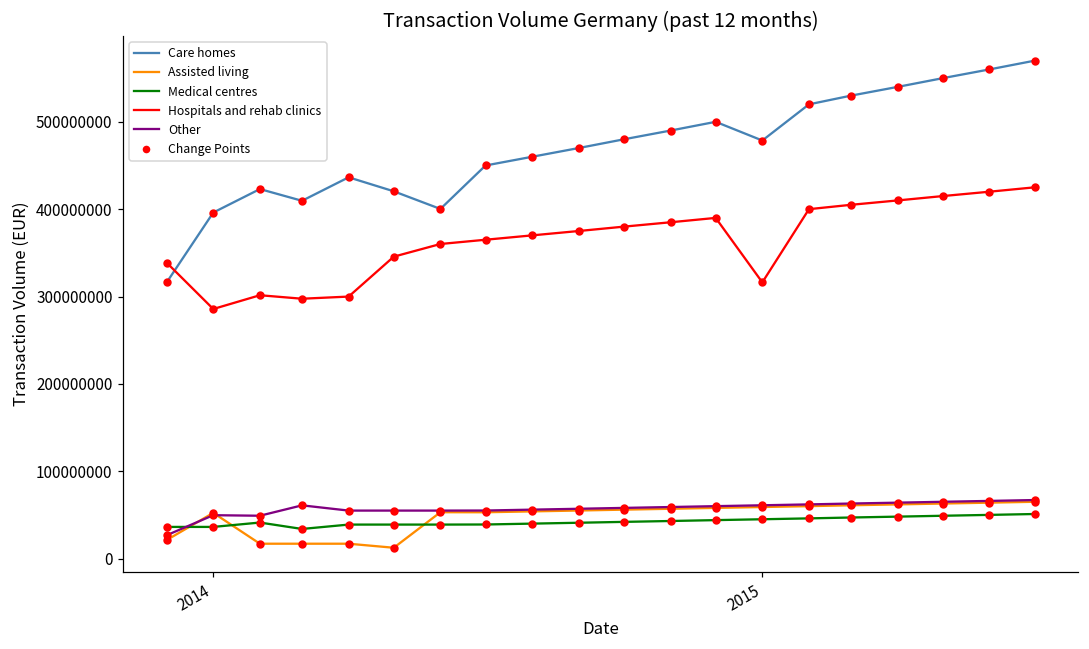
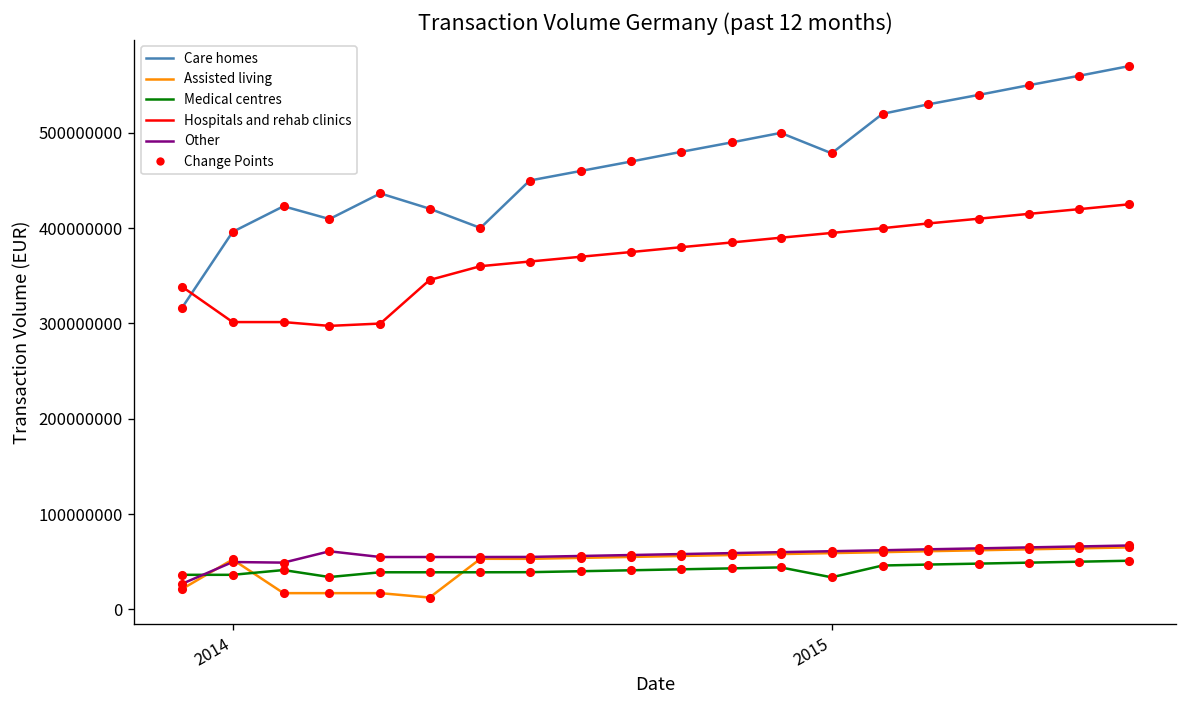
  {
    "Care homes": {
      "2014": 400000000,
      "2015": 480000000
    },
    "Medical centres": {
      "2014": 40000000,
-     "2015": 50000000
+     "2015": 30000000
    },
    "Hospitals and rehab clinics": {
-     "2014": 290000000,
-     "2015": 320000000
+     "2014": 300000000,
+     "2015": 400000000
    }
  }
